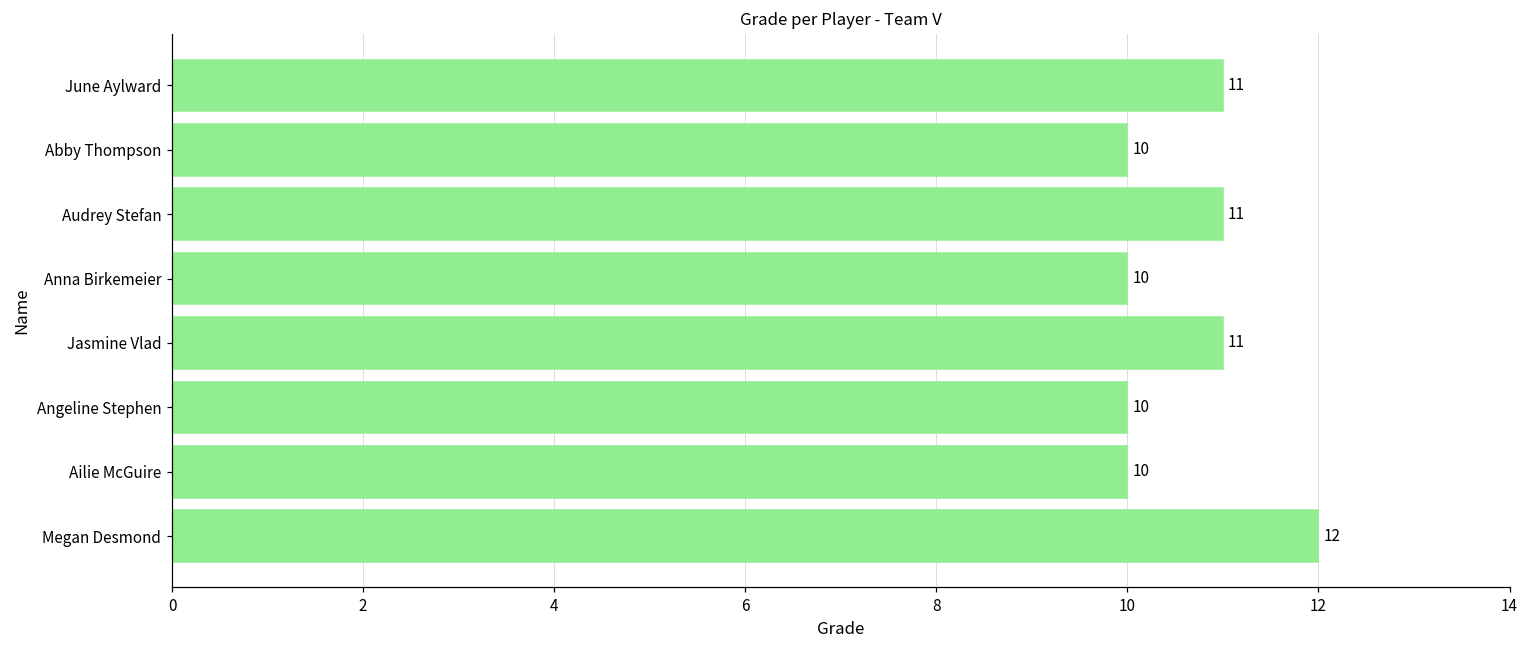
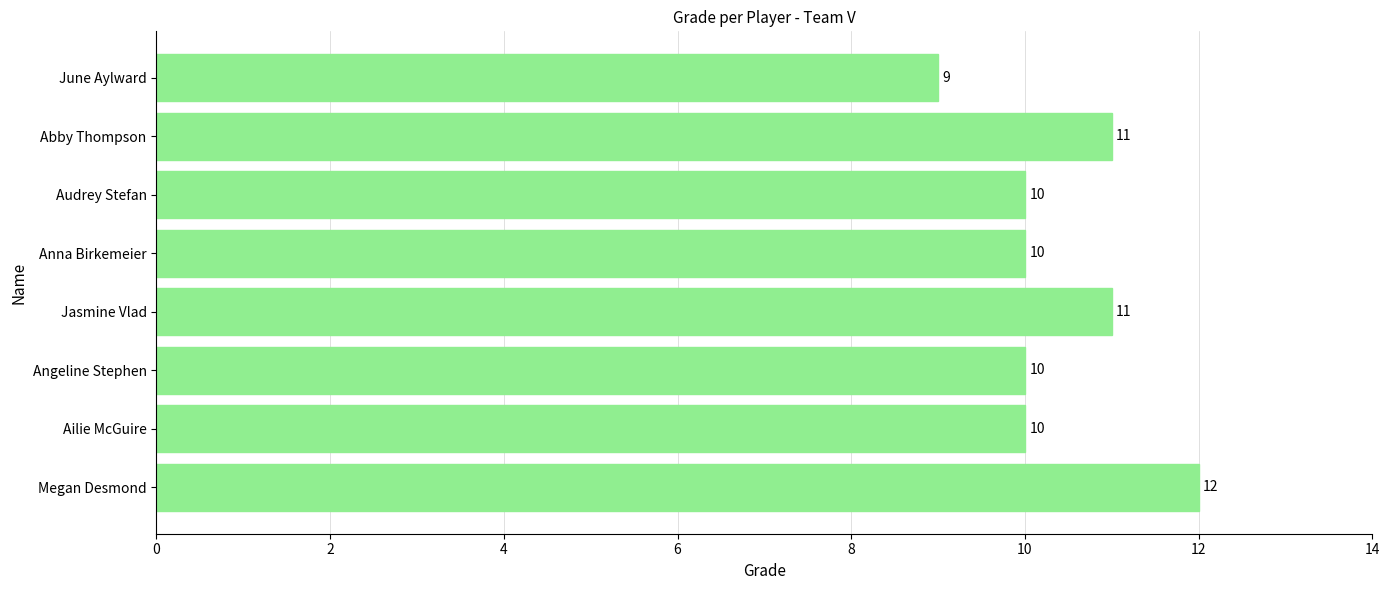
  {
-   "June Aylward": 11,
-   "Abby Thompson": 10,
-   "Audrey Stefan": 11,
+   "June Aylward": 9,
+   "Abby Thompson": 11,
+   "Audrey Stefan": 10,
    "Anna Birkemeier": 10,
    "Jasmine Vlad": 11,
    "Angeline Stephen": 10,
    "Ailie McGuire": 10,
    "Megan Desmond": 12
  }
